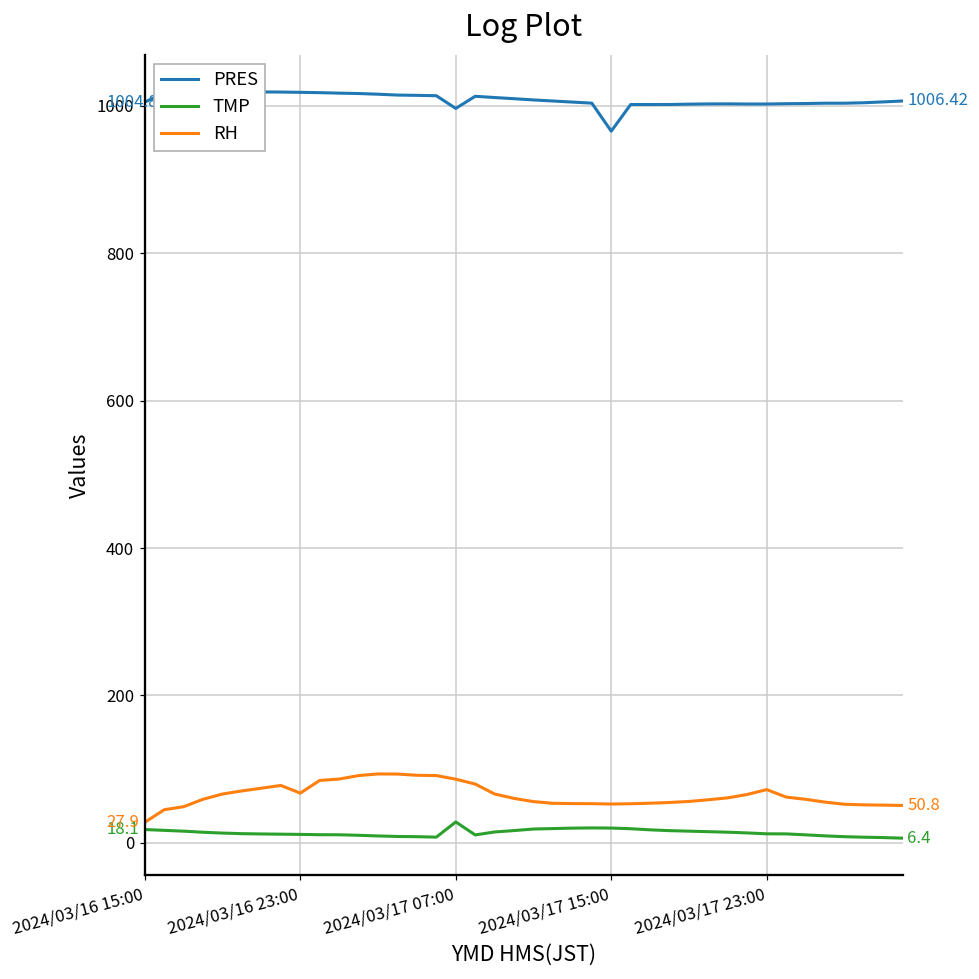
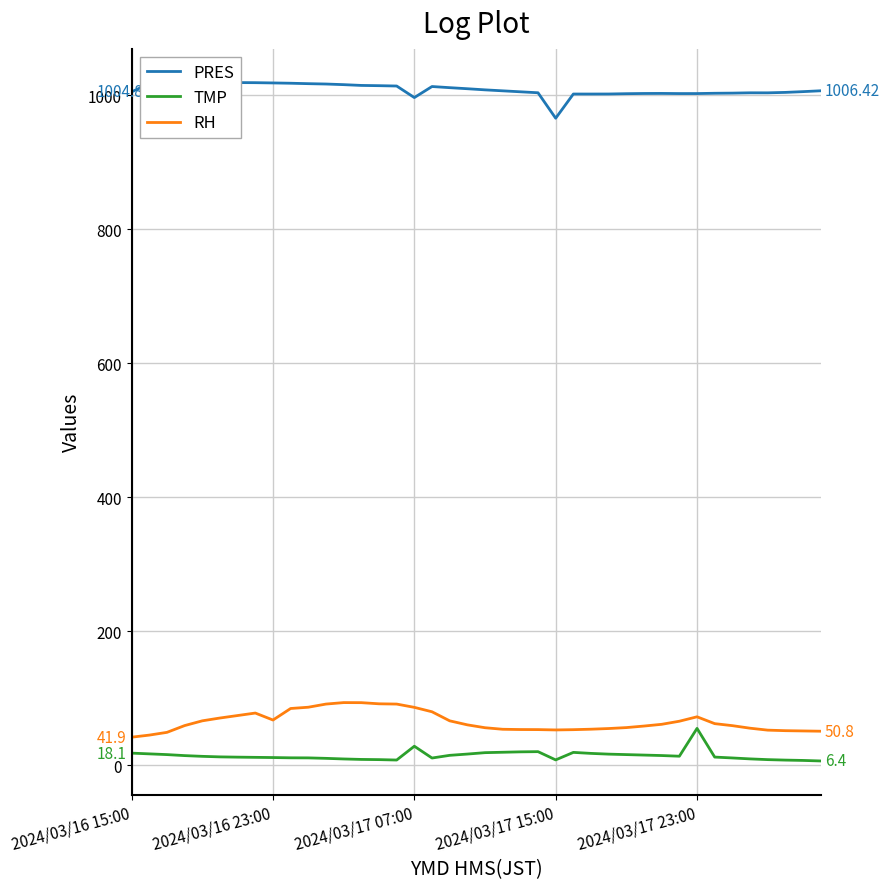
  {
    "PRES": {
      "2024/03/16 23:00": 1020,
      "2024/03/17 07:00": 1000,
      "2024/03/17 15:00": 970,
      "2024/03/17 23:00": 1000
    },
    "TMP": {
      "2024/03/16 23:00": 10,
      "2024/03/17 07:00": 30,
-     "2024/03/17 15:00": 20,
-     "2024/03/17 23:00": 10
+     "2024/03/17 15:00": 10,
+     "2024/03/17 23:00": 60
    },
    "RH": {
-     "2024/03/16 15:00": 27.9
+     "2024/03/16 15:00": 41.9
    }
  }
